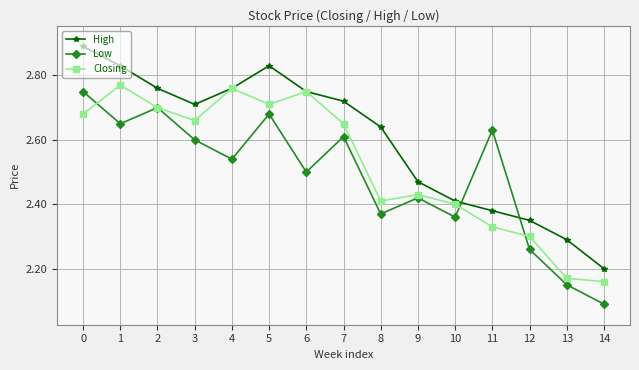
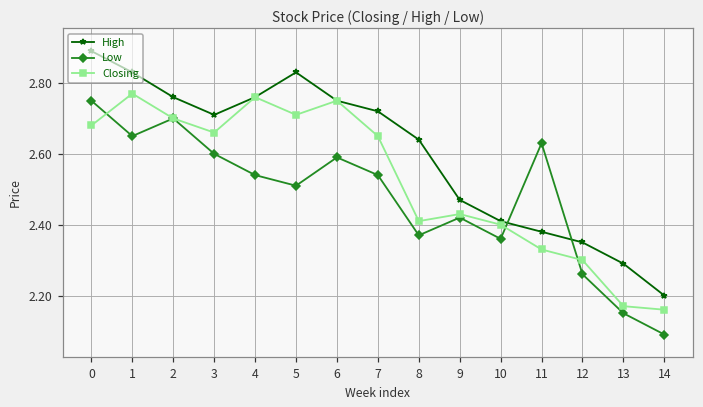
  {
    "High": {
      "2": 2.76,
      "3": 2.71,
      "5": 2.83,
      "7": 2.72,
      "8": 2.64,
      "9": 2.47,
      "10": 2.41,
      "11": 2.38,
      "12": 2.35,
      "13": 2.29,
      "14": 2.20
    },
    "Low": {
      "0": 2.75,
      "1": 2.65,
      "3": 2.60,
      "4": 2.54,
-     "5": 2.68,
-     "6": 2.50,
-     "7": 2.61,
+     "5": 2.51,
+     "6": 2.59,
+     "7": 2.54,
      "8": 2.37,
      "9": 2.42,
      "10": 2.36,
      "11": 2.63,
      "12": 2.26,
      "13": 2.15,
      "14": 2.09
    },
    "Closing": {
      "0": 2.68,
      "1": 2.77,
      "3": 2.66,
      "5": 2.71,
      "7": 2.65,
      "8": 2.41,
      "9": 2.43,
      "10": 2.40,
      "11": 2.33,
      "12": 2.30,
      "13": 2.17,
      "14": 2.16
    }
  }
